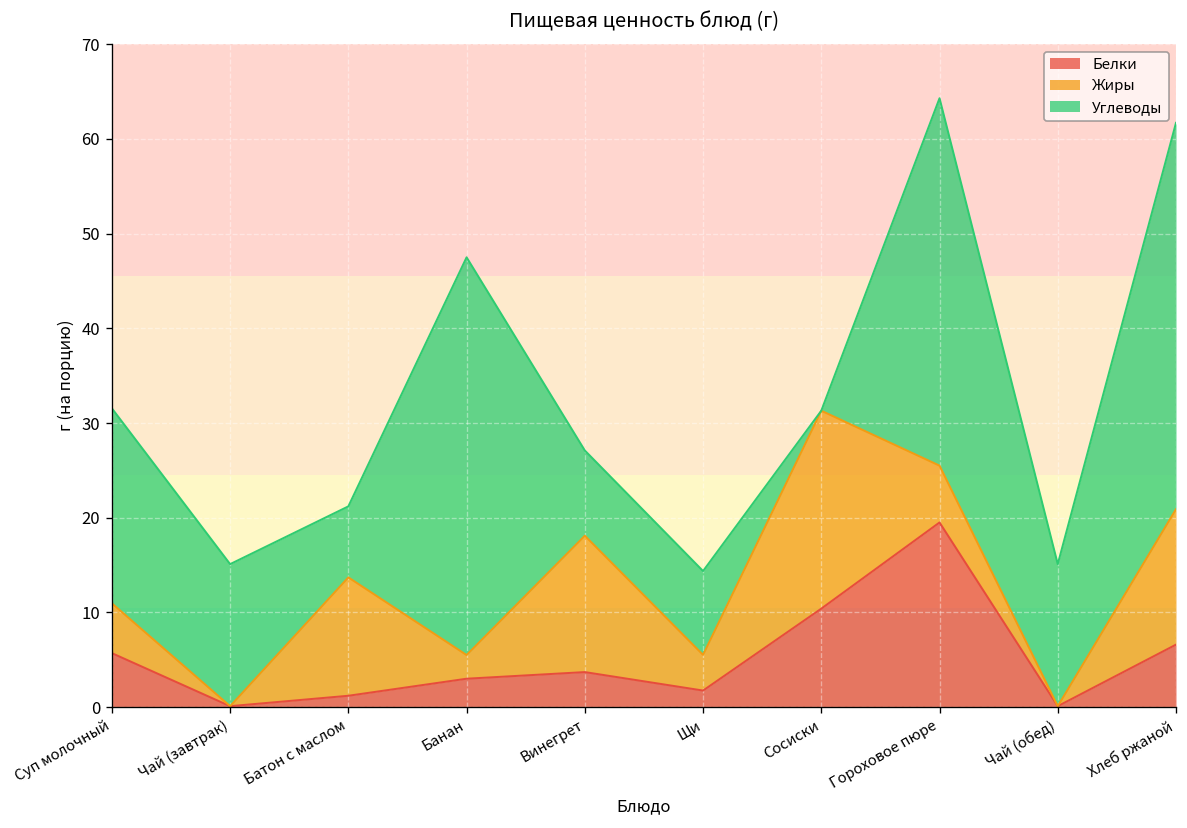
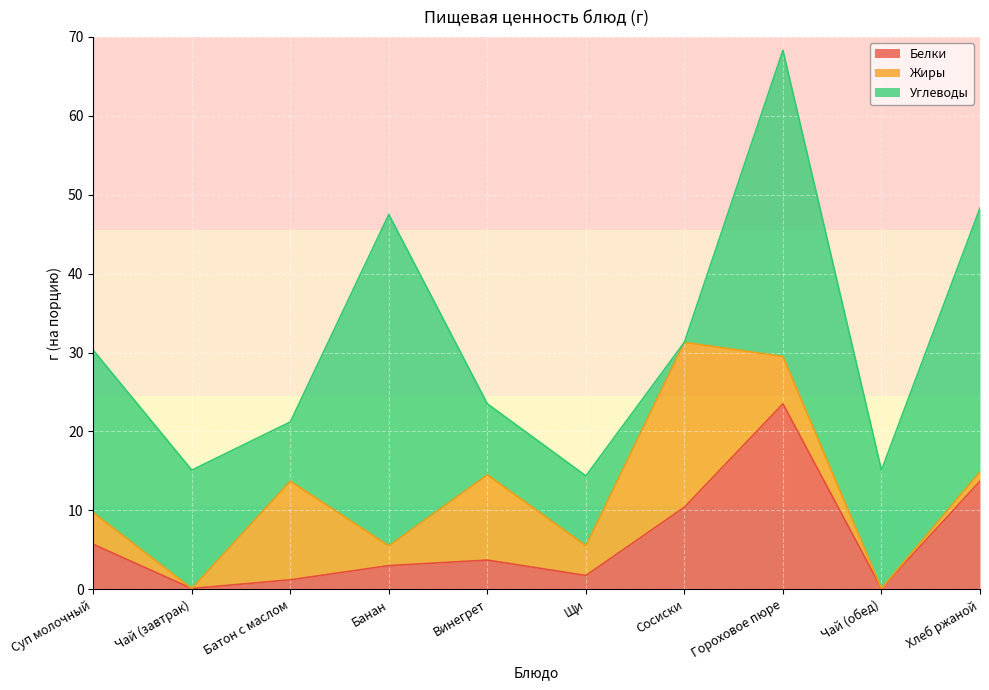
  {
    "Белки": {
      "Суп молочный": 6,
      "Батон с маслом": 1,
      "Банан": 3,
      "Винегрет": 4,
      "Щи": 2,
      "Сосиски": 10,
-     "Гороховое пюре": 20,
-     "Хлеб ржаной": 7
+     "Гороховое пюре": 24,
+     "Хлеб ржаной": 14
    },
    "Жиры": {
-     "Суп молочный": 5,
+     "Суп молочный": 4,
      "Батон с маслом": 13,
      "Банан": 3,
-     "Винегрет": 14,
+     "Винегрет": 11,
      "Щи": 4,
      "Гороховое пюре": 6,
-     "Хлеб ржаной": 14
+     "Хлеб ржаной": 1
    },
    "Углеводы": {
      "Суп молочный": 21,
      "Чай (завтрак)": 15,
      "Батон с маслом": 8,
      "Банан": 42,
      "Винегрет": 9,
      "Щи": 9,
      "Гороховое пюре": 39,
      "Чай (обед)": 15,
-     "Хлеб ржаной": 41
+     "Хлеб ржаной": 33
    }
  }
